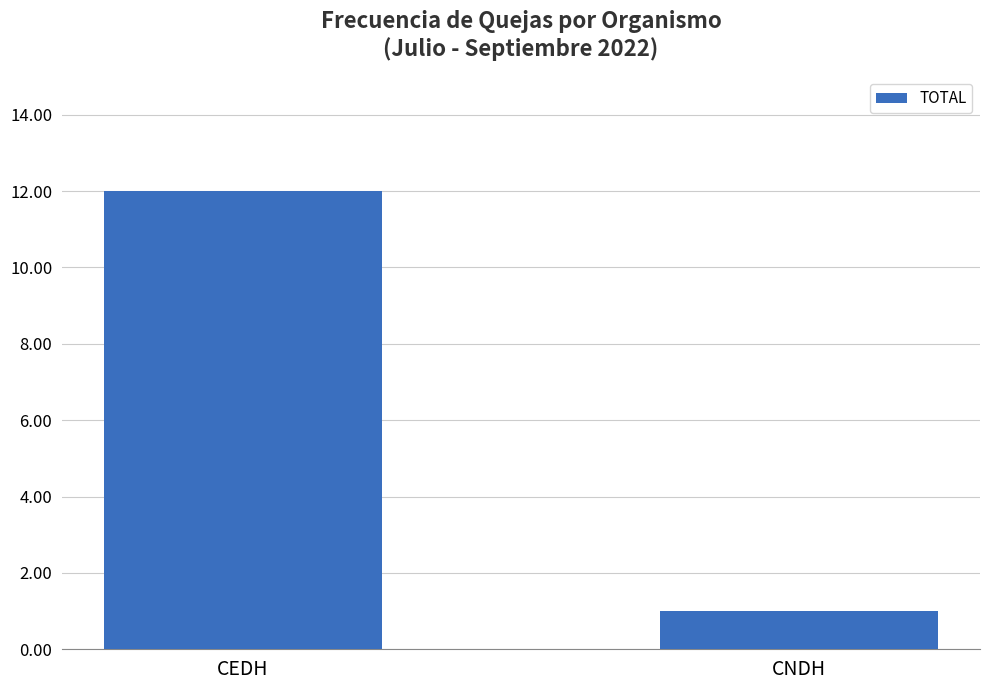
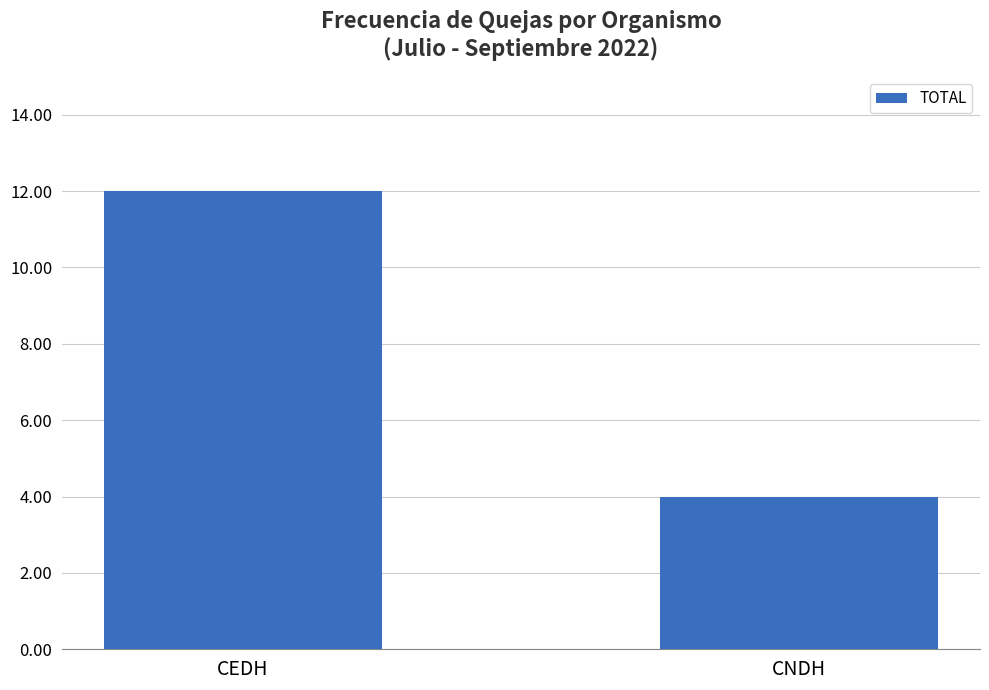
  {
    "CEDH": 12,
-   "CNDH": 1
+   "CNDH": 4
  }
